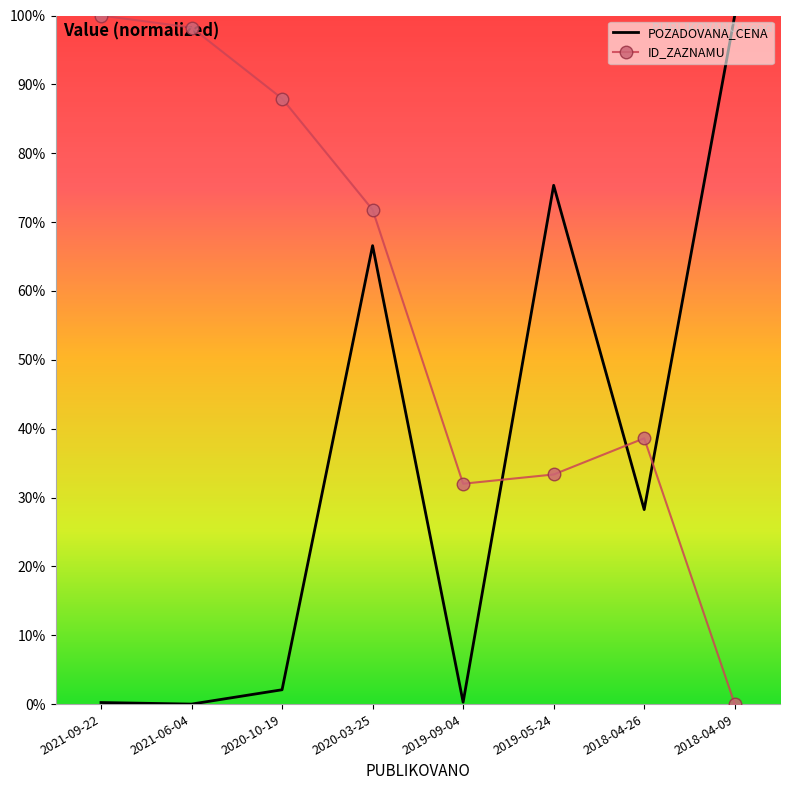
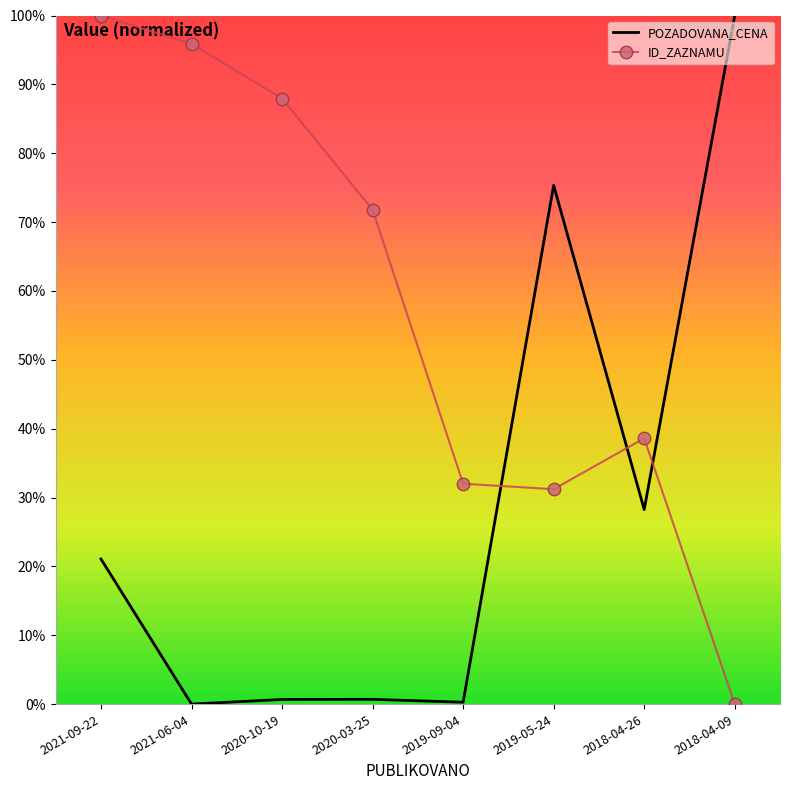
  {
    "POZADOVANA_CENA": {
-     "2021-09-22": "0%",
+     "2021-09-22": "21%",
      "2021-06-04": "0%",
-     "2020-10-19": "2%",
-     "2020-03-25": "67%",
+     "2020-10-19": "1%",
+     "2020-03-25": "1%",
      "2019-09-04": "0%",
      "2019-05-24": "75%",
      "2018-04-26": "28%",
      "2018-04-09": "100%"
    },
    "ID_ZAZNAMU": {
      "2021-09-22": "100%",
-     "2021-06-04": "98%",
+     "2021-06-04": "96%",
      "2020-10-19": "88%",
      "2020-03-25": "72%",
      "2019-09-04": "32%",
-     "2019-05-24": "33%",
+     "2019-05-24": "31%",
      "2018-04-26": "39%",
      "2018-04-09": "0%"
    }
  }
